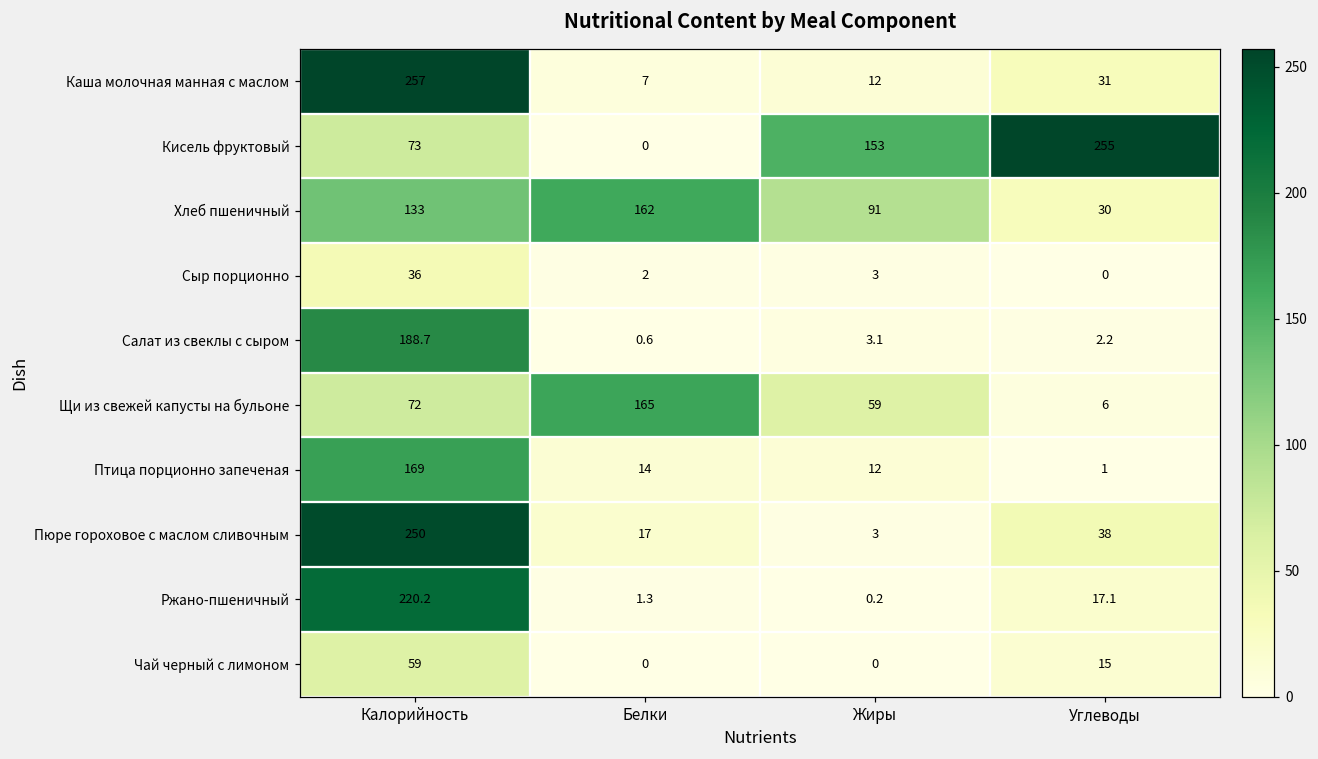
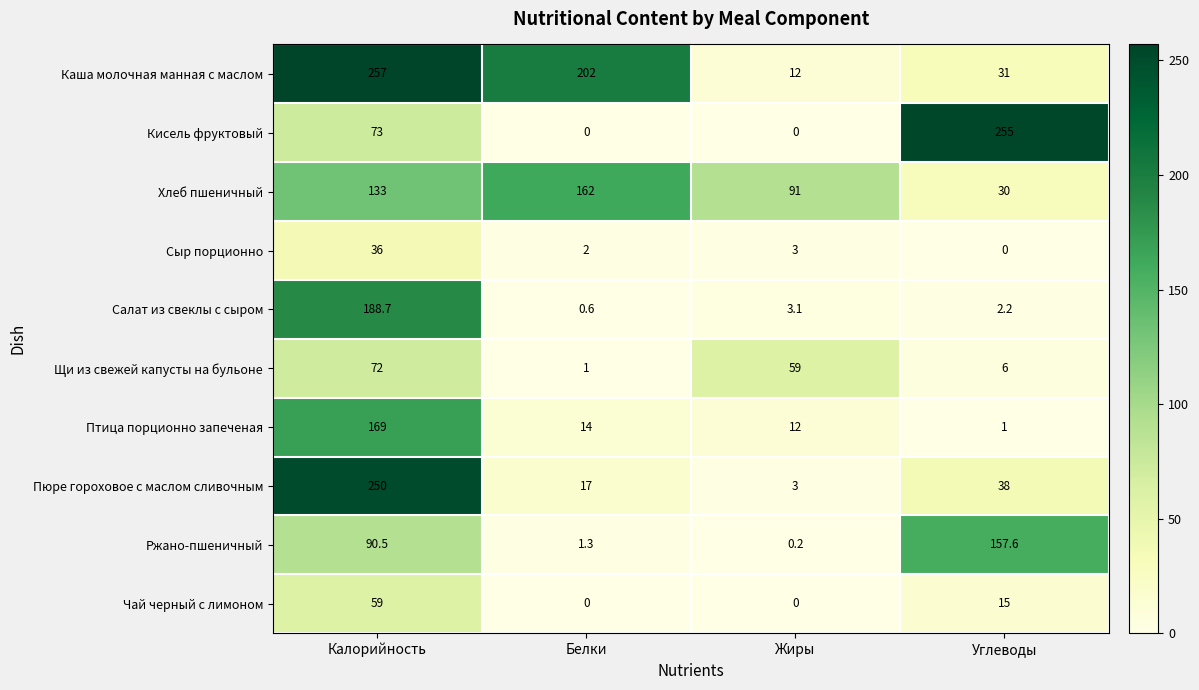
  {
    "Каша молочная манная с маслом": {
      "Калорийность": 257,
-     "Белки": 7,
+     "Белки": 202,
      "Жиры": 12,
      "Углеводы": 31
    },
    "Кисель фруктовый": {
      "Калорийность": 73,
      "Белки": 0,
-     "Жиры": 153,
+     "Жиры": 0,
      "Углеводы": 255
    },
    "Хлеб пшеничный": {
      "Калорийность": 133,
      "Белки": 162,
      "Жиры": 91,
      "Углеводы": 30
    },
    "Сыр порционно": {
      "Калорийность": 36,
      "Белки": 2,
      "Жиры": 3,
      "Углеводы": 0
    },
    "Салат из свеклы с сыром": {
      "Калорийность": 188.7,
      "Белки": 0.6,
      "Жиры": 3.1,
      "Углеводы": 2.2
    },
    "Щи из свежей капусты на бульоне": {
      "Калорийность": 72,
-     "Белки": 165,
+     "Белки": 1,
      "Жиры": 59,
      "Углеводы": 6
    },
    "Птица порционно запеченая": {
      "Калорийность": 169,
      "Белки": 14,
      "Жиры": 12,
      "Углеводы": 1
    },
    "Пюре гороховое с маслом сливочным": {
      "Калорийность": 250,
      "Белки": 17,
      "Жиры": 3,
      "Углеводы": 38
    },
    "Ржано-пшеничный": {
-     "Калорийность": 220.2,
+     "Калорийность": 90.5,
      "Белки": 1.3,
      "Жиры": 0.2,
-     "Углеводы": 17.1
+     "Углеводы": 157.6
    },
    "Чай черный с лимоном": {
      "Калорийность": 59,
      "Белки": 0,
      "Жиры": 0,
      "Углеводы": 15
    }
  }
